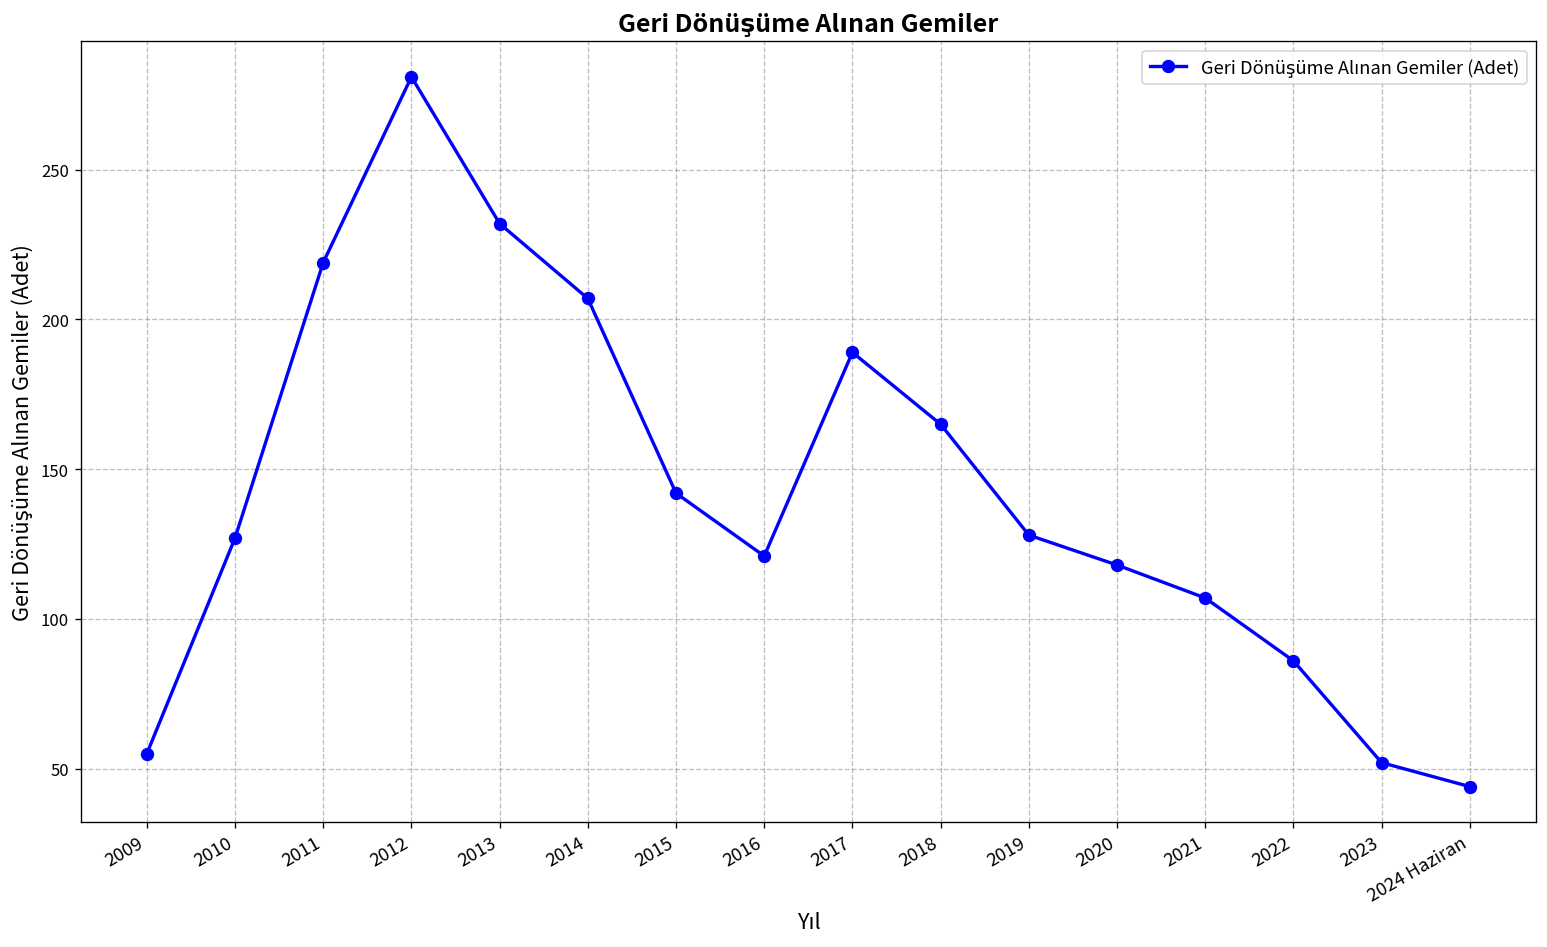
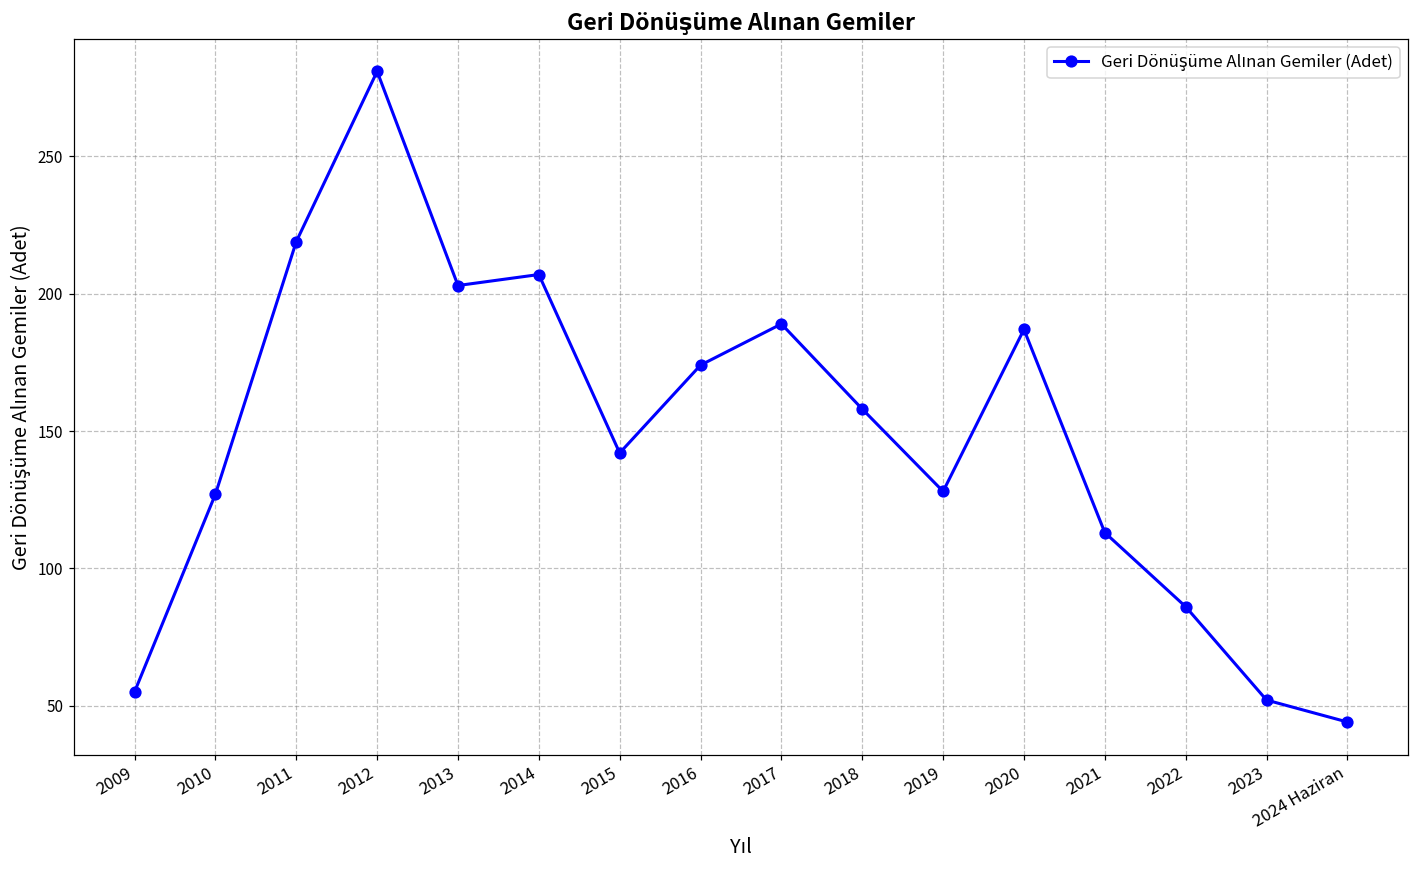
  {
    "2009": 55,
    "2010": 127,
    "2011": 219,
    "2012": 281,
-   "2013": 232,
+   "2013": 203,
    "2014": 207,
    "2015": 142,
-   "2016": 121,
+   "2016": 174,
    "2017": 189,
-   "2018": 165,
+   "2018": 158,
    "2019": 128,
-   "2020": 118,
-   "2021": 107,
+   "2020": 187,
+   "2021": 113,
    "2022": 86,
    "2023": 52,
    "2024 Haziran": 44
  }
